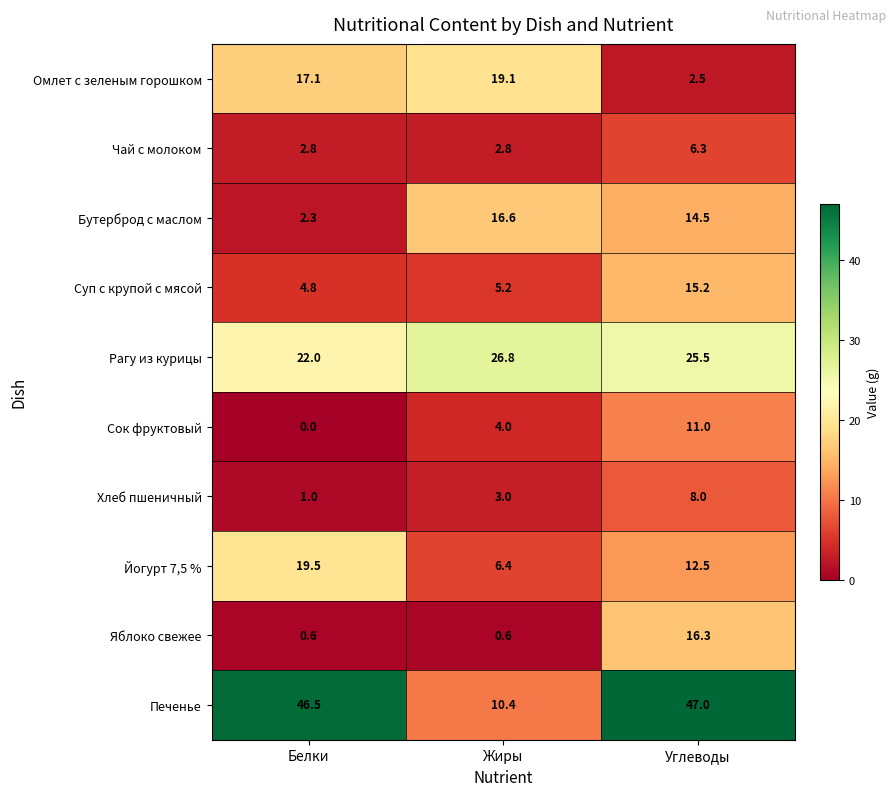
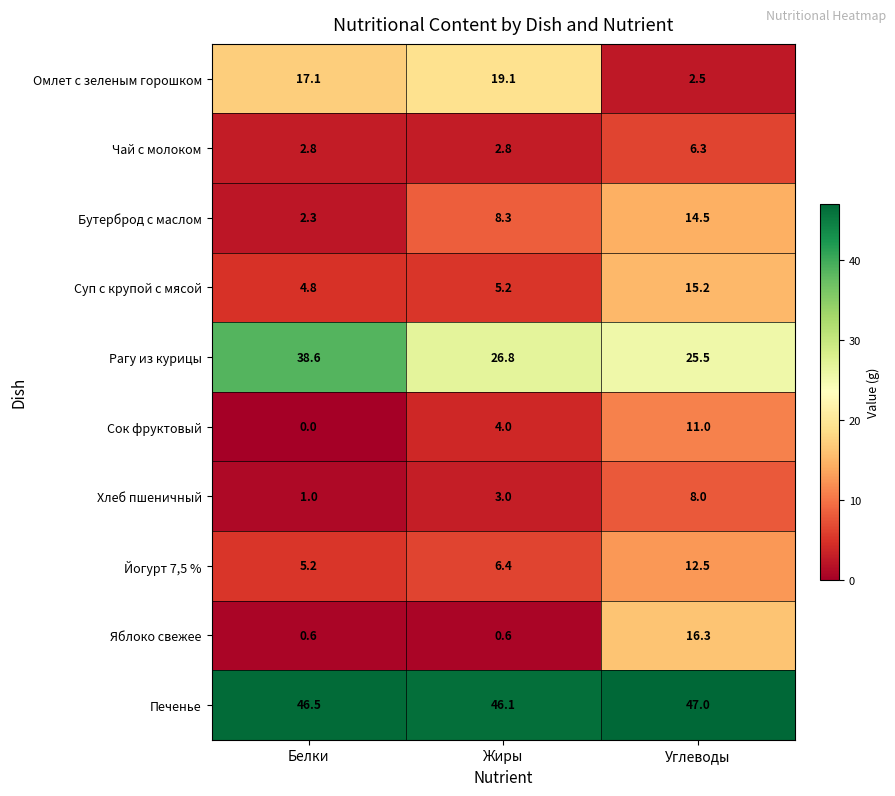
  {
    "Омлет с зеленым горошком": {
      "Белки": 17.1,
      "Жиры": 19.1,
      "Углеводы": 2.5
    },
    "Чай с молоком": {
      "Белки": 2.8,
      "Жиры": 2.8,
      "Углеводы": 6.3
    },
    "Бутерброд с маслом": {
      "Белки": 2.3,
-     "Жиры": 16.6,
+     "Жиры": 8.3,
      "Углеводы": 14.5
    },
    "Суп с крупой с мясой": {
      "Белки": 4.8,
      "Жиры": 5.2,
      "Углеводы": 15.2
    },
    "Рагу из курицы": {
-     "Белки": 22.0,
+     "Белки": 38.6,
      "Жиры": 26.8,
      "Углеводы": 25.5
    },
    "Сок фруктовый": {
      "Белки": 0.0,
      "Жиры": 4.0,
      "Углеводы": 11.0
    },
    "Хлеб пшеничный": {
      "Белки": 1.0,
      "Жиры": 3.0,
      "Углеводы": 8.0
    },
    "Йогурт 7,5 %": {
-     "Белки": 19.5,
+     "Белки": 5.2,
      "Жиры": 6.4,
      "Углеводы": 12.5
    },
    "Яблоко свежее": {
      "Белки": 0.6,
      "Жиры": 0.6,
      "Углеводы": 16.3
    },
    "Печенье": {
      "Белки": 46.5,
-     "Жиры": 10.4,
+     "Жиры": 46.1,
      "Углеводы": 47.0
    }
  }
